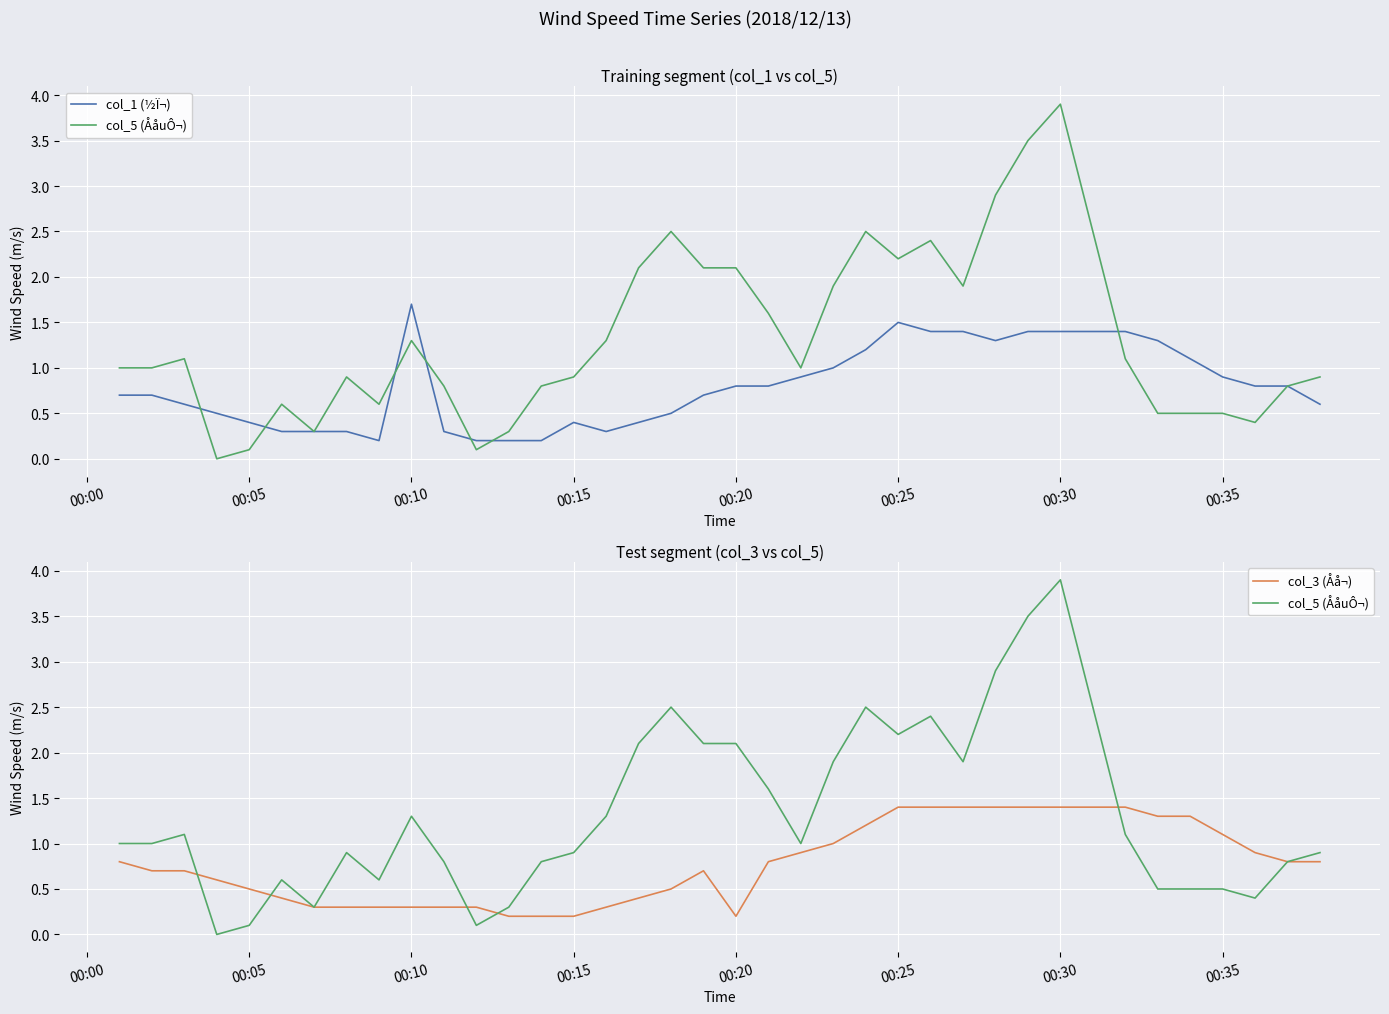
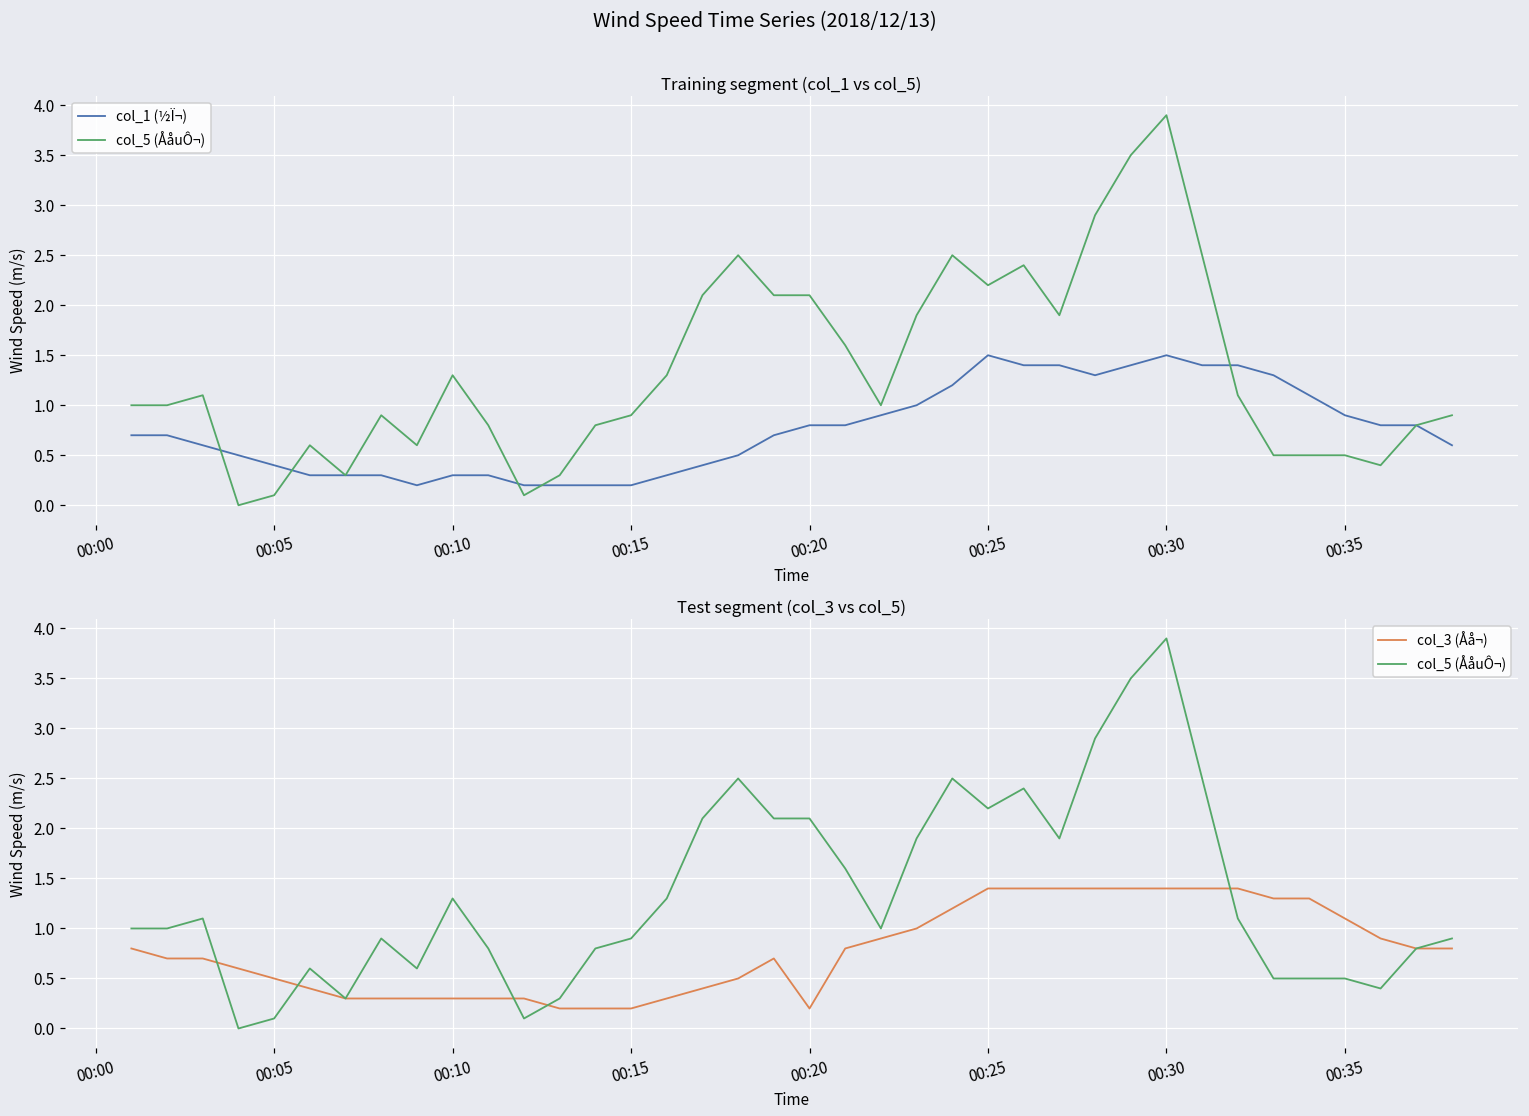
  {
    "Training segment (col_1 vs col_5)": {
      "col_1 (½Ï¬)": {
        "00:05": 0.4,
-       "00:10": 1.7,
-       "00:15": 0.4,
+       "00:10": 0.3,
+       "00:15": 0.2,
        "00:20": 0.8,
        "00:25": 1.5,
-       "00:30": 1.4,
+       "00:30": 1.5,
        "00:35": 0.9
      },
      "col_5 (ÅåuÔ¬)": {
        "00:05": 0.1,
        "00:10": 1.3,
        "00:15": 0.9,
        "00:20": 2.1,
        "00:25": 2.2,
        "00:30": 3.9,
        "00:35": 0.5
      }
    },
    "Test segment (col_3 vs col_5)": {
      "col_3 (Åå¬)": {
        "00:05": 0.5,
        "00:10": 0.3,
        "00:15": 0.2,
        "00:20": 0.2,
        "00:25": 1.4,
        "00:30": 1.4,
        "00:35": 1.1
      },
      "col_5 (ÅåuÔ¬)": {
        "00:05": 0.1,
        "00:10": 1.3,
        "00:15": 0.9,
        "00:20": 2.1,
        "00:25": 2.2,
        "00:30": 3.9,
        "00:35": 0.5
      }
    }
  }
